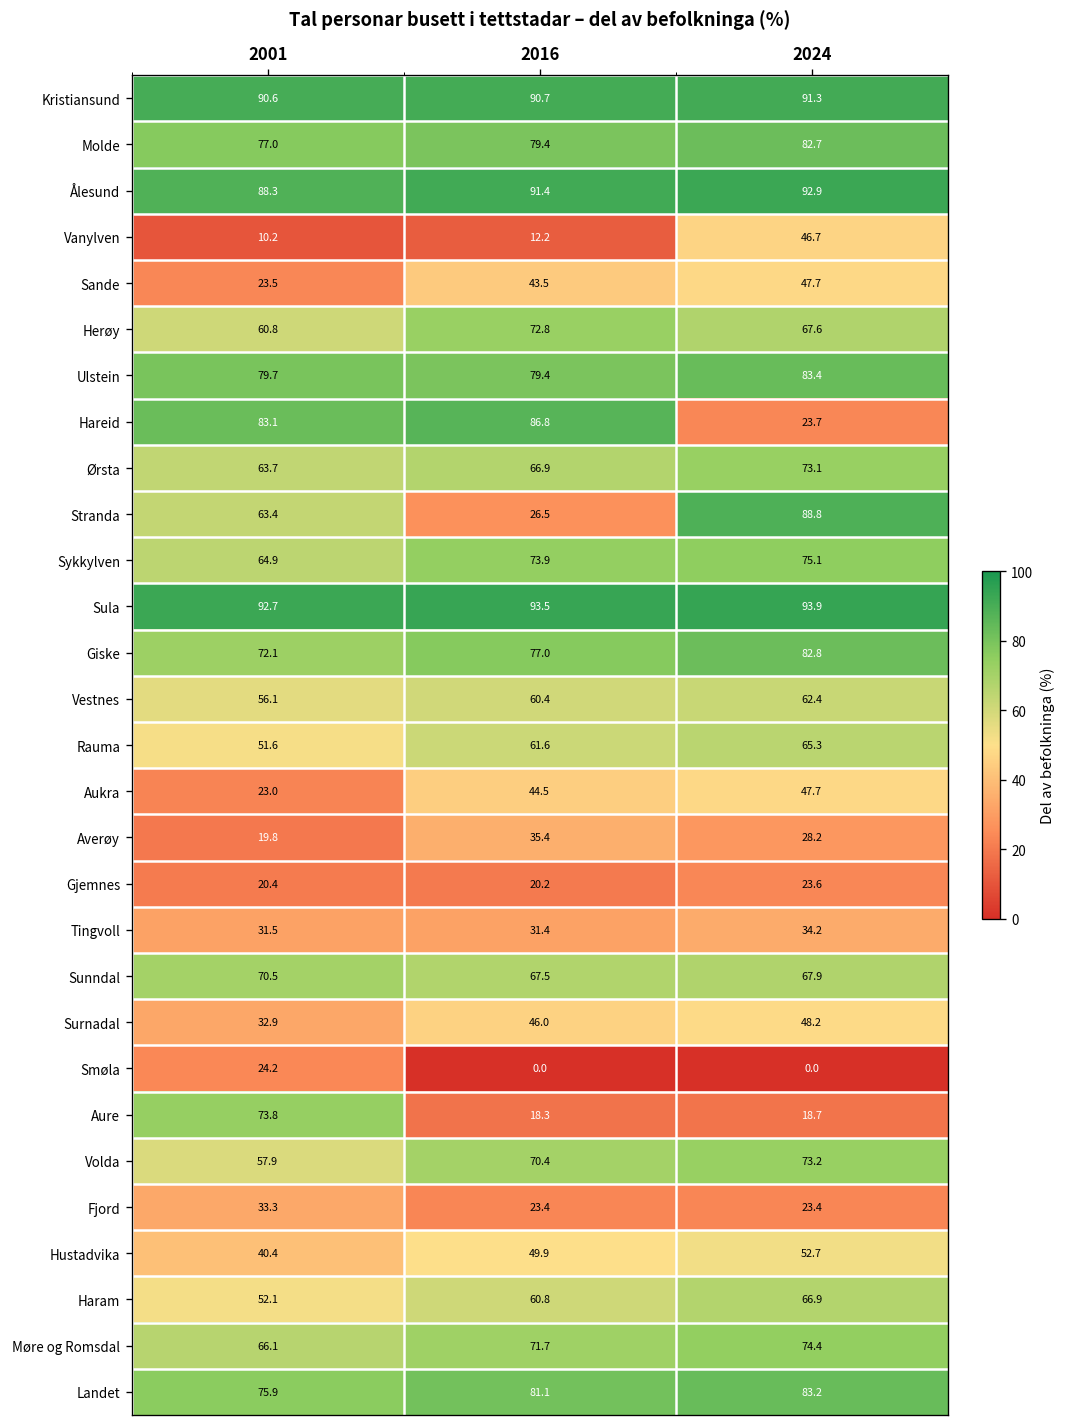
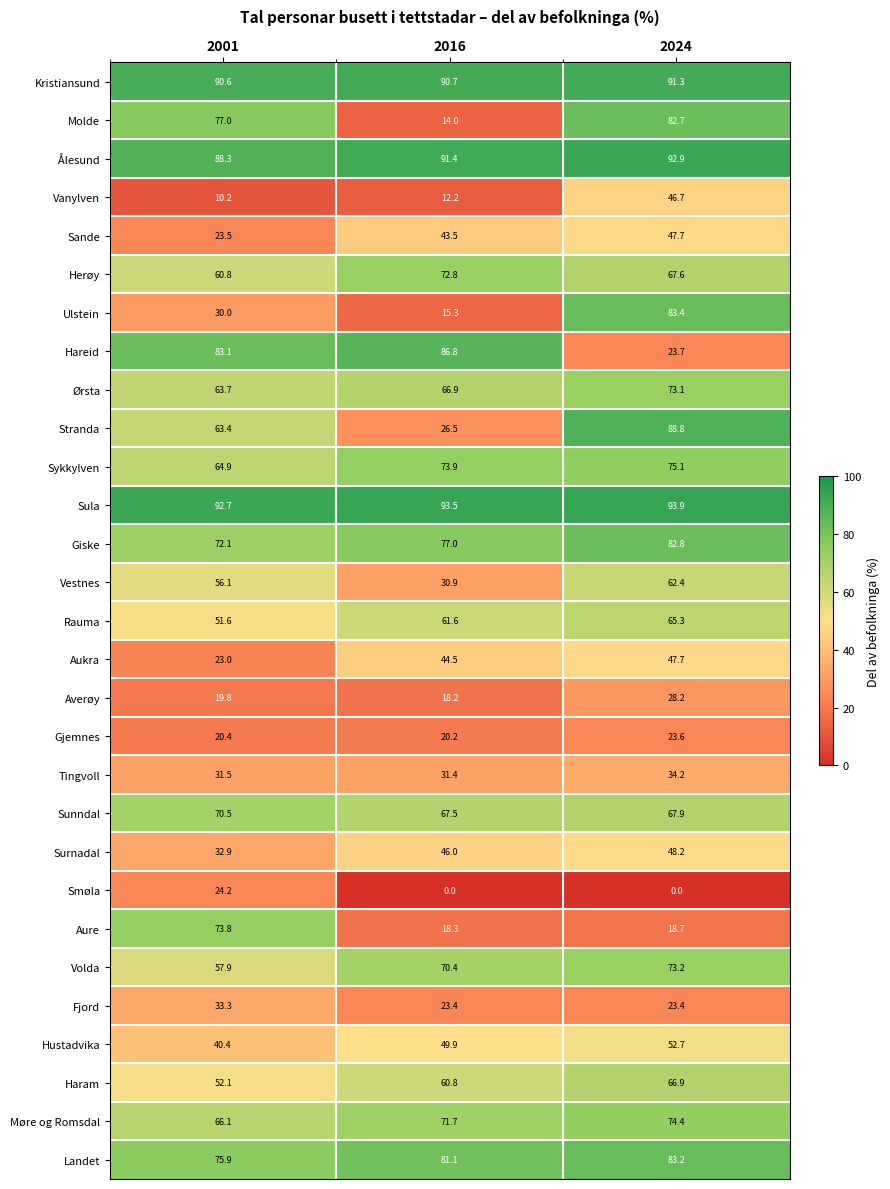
  {
    "Kristiansund": {
      "2001": 90.6,
      "2016": 90.7,
      "2024": 91.3
    },
    "Molde": {
      "2001": 77.0,
-     "2016": 79.4,
+     "2016": 14.0,
      "2024": 82.7
    },
    "Ålesund": {
      "2001": 88.3,
      "2016": 91.4,
      "2024": 92.9
    },
    "Vanylven": {
      "2001": 10.2,
      "2016": 12.2,
      "2024": 46.7
    },
    "Sande": {
      "2001": 23.5,
      "2016": 43.5,
      "2024": 47.7
    },
    "Herøy": {
      "2001": 60.8,
      "2016": 72.8,
      "2024": 67.6
    },
    "Ulstein": {
-     "2001": 79.7,
-     "2016": 79.4,
+     "2001": 30.0,
+     "2016": 15.3,
      "2024": 83.4
    },
    "Hareid": {
      "2001": 83.1,
      "2016": 86.8,
      "2024": 23.7
    },
    "Ørsta": {
      "2001": 63.7,
      "2016": 66.9,
      "2024": 73.1
    },
    "Stranda": {
      "2001": 63.4,
      "2016": 26.5,
      "2024": 88.8
    },
    "Sykkylven": {
      "2001": 64.9,
      "2016": 73.9,
      "2024": 75.1
    },
    "Sula": {
      "2001": 92.7,
      "2016": 93.5,
      "2024": 93.9
    },
    "Giske": {
      "2001": 72.1,
      "2016": 77.0,
      "2024": 82.8
    },
    "Vestnes": {
      "2001": 56.1,
-     "2016": 60.4,
+     "2016": 30.9,
      "2024": 62.4
    },
    "Rauma": {
      "2001": 51.6,
      "2016": 61.6,
      "2024": 65.3
    },
    "Aukra": {
      "2001": 23.0,
      "2016": 44.5,
      "2024": 47.7
    },
    "Averøy": {
      "2001": 19.8,
-     "2016": 35.4,
+     "2016": 18.2,
      "2024": 28.2
    },
    "Gjemnes": {
      "2001": 20.4,
      "2016": 20.2,
      "2024": 23.6
    },
    "Tingvoll": {
      "2001": 31.5,
      "2016": 31.4,
      "2024": 34.2
    },
    "Sunndal": {
      "2001": 70.5,
      "2016": 67.5,
      "2024": 67.9
    },
    "Surnadal": {
      "2001": 32.9,
      "2016": 46.0,
      "2024": 48.2
    },
    "Smøla": {
      "2001": 24.2,
      "2016": 0.0,
      "2024": 0.0
    },
    "Aure": {
      "2001": 73.8,
      "2016": 18.3,
      "2024": 18.7
    },
    "Volda": {
      "2001": 57.9,
      "2016": 70.4,
      "2024": 73.2
    },
    "Fjord": {
      "2001": 33.3,
      "2016": 23.4,
      "2024": 23.4
    },
    "Hustadvika": {
      "2001": 40.4,
      "2016": 49.9,
      "2024": 52.7
    },
    "Haram": {
      "2001": 52.1,
      "2016": 60.8,
      "2024": 66.9
    },
    "Møre og Romsdal": {
      "2001": 66.1,
      "2016": 71.7,
      "2024": 74.4
    },
    "Landet": {
      "2001": 75.9,
      "2016": 81.1,
      "2024": 83.2
    }
  }
